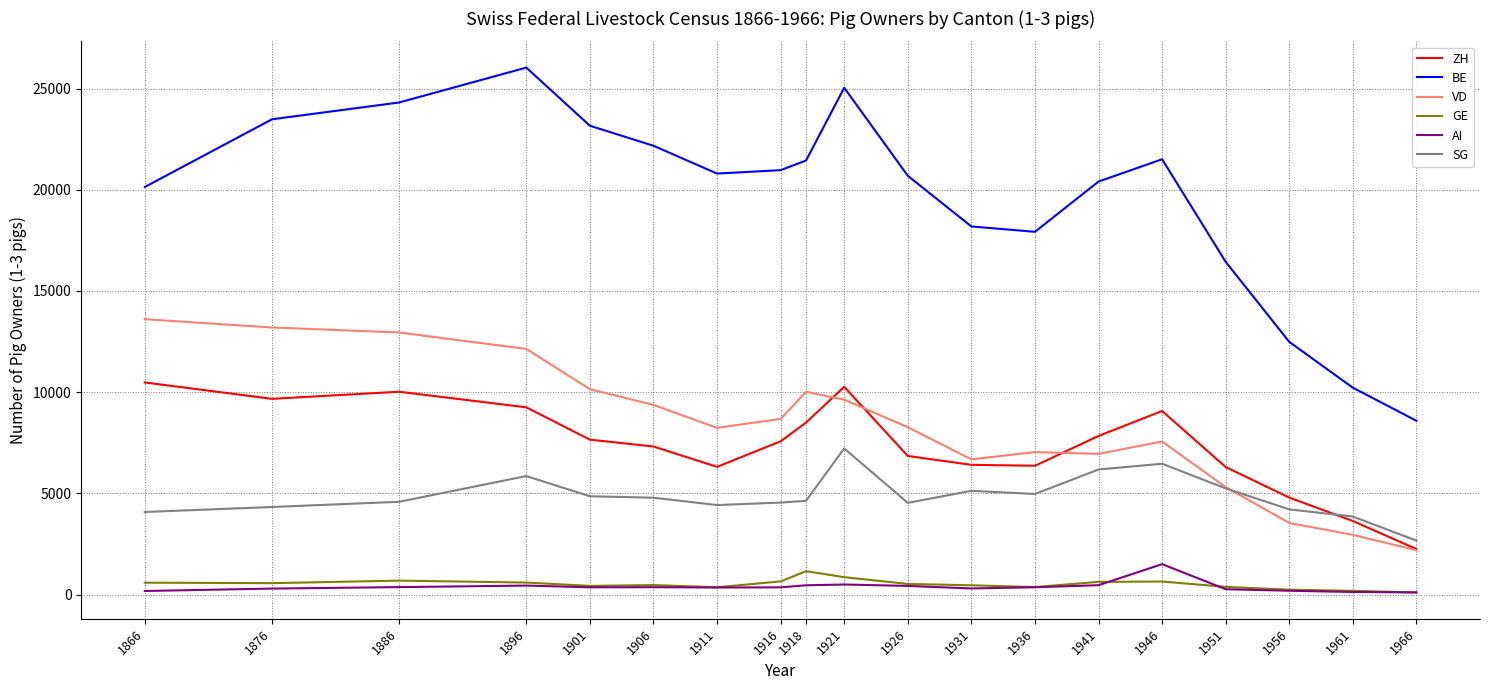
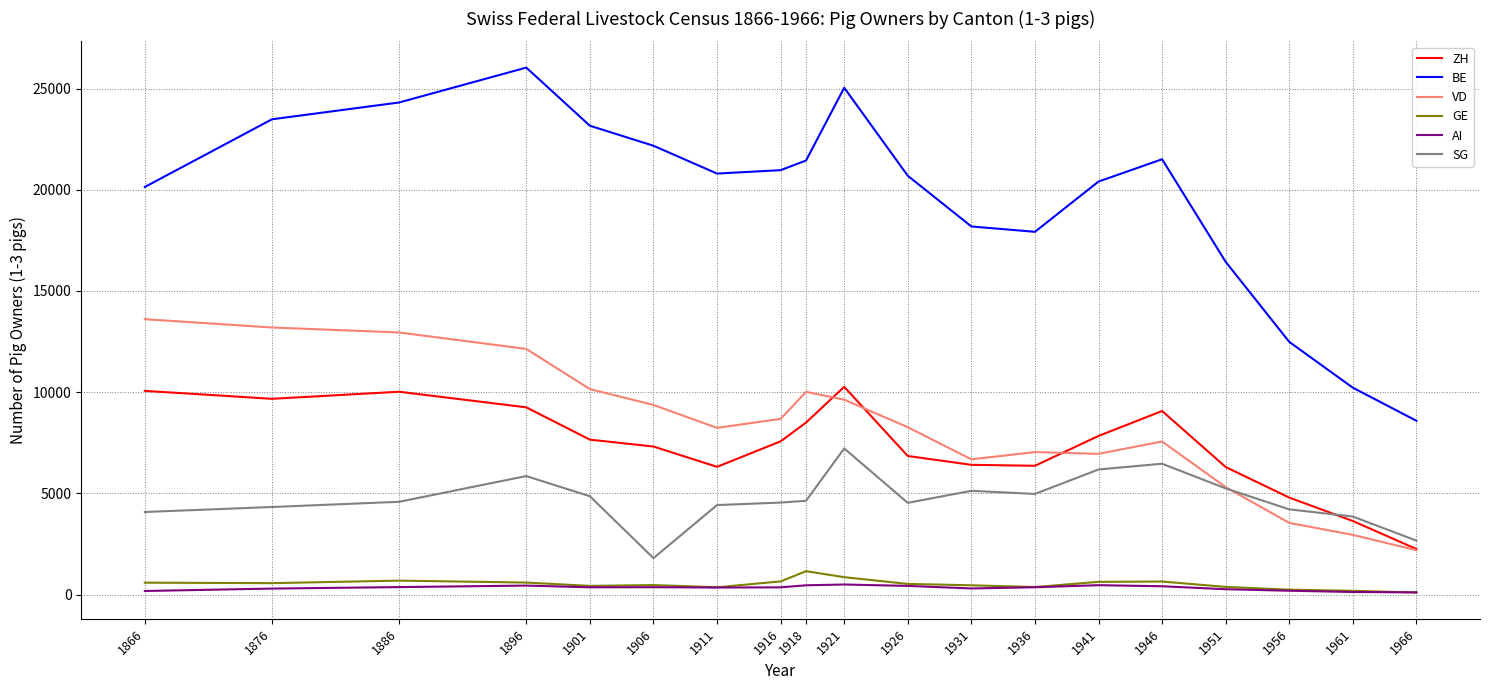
  {
    "ZH": {
-     "1866": 10500,
+     "1866": 10100,
      "1876": 9700,
      "1886": 10000,
      "1896": 9300,
      "1901": 7700,
      "1906": 7300,
      "1911": 6300,
      "1916": 7600,
      "1918": 8500,
      "1921": 10300,
      "1926": 6800,
      "1931": 6400,
      "1936": 6400,
      "1941": 7800,
      "1946": 9100,
      "1951": 6300,
      "1956": 4800,
      "1961": 3600
    },
    "BE": {
      "1866": 20100,
      "1876": 23500,
      "1886": 24300,
      "1896": 26000,
      "1901": 23200,
      "1906": 22200,
      "1911": 20800,
      "1916": 21000,
      "1918": 21400,
      "1921": 25000,
      "1926": 20700,
      "1931": 18200,
      "1936": 17900,
      "1941": 20400,
      "1946": 21500,
      "1951": 16400,
      "1956": 12500,
      "1961": 10200,
      "1966": 8600
    },
    "VD": {
      "1866": 13600,
      "1876": 13200,
      "1886": 13000,
      "1896": 12100,
      "1901": 10200,
      "1906": 9400,
      "1911": 8200,
      "1916": 8700,
      "1918": 10000,
      "1921": 9600,
      "1926": 8300,
      "1931": 6700,
      "1936": 7000,
      "1941": 7000,
      "1946": 7600,
      "1956": 3500,
      "1961": 3000
    },
    "GE": {
      "1866": 600,
      "1876": 600,
      "1886": 700,
      "1896": 600,
      "1916": 700,
      "1918": 1200,
      "1921": 900,
      "1931": 500,
      "1941": 600,
      "1946": 600
    },
    "AI": {
      "1866": 200,
      "1876": 300,
      "1886": 400,
      "1896": 400,
      "1916": 400,
      "1918": 500,
      "1921": 500,
      "1931": 300,
      "1941": 500,
-     "1946": 1500
+     "1946": 400
    },
    "SG": {
      "1866": 4100,
      "1876": 4300,
      "1886": 4600,
      "1896": 5900,
      "1901": 4900,
-     "1906": 4800,
+     "1906": 1800,
      "1911": 4400,
      "1916": 4500,
      "1918": 4600,
      "1921": 7200,
      "1926": 4500,
      "1931": 5100,
      "1936": 5000,
      "1941": 6200,
      "1946": 6500,
      "1956": 4200,
      "1961": 3900,
      "1966": 2700
    }
  }
